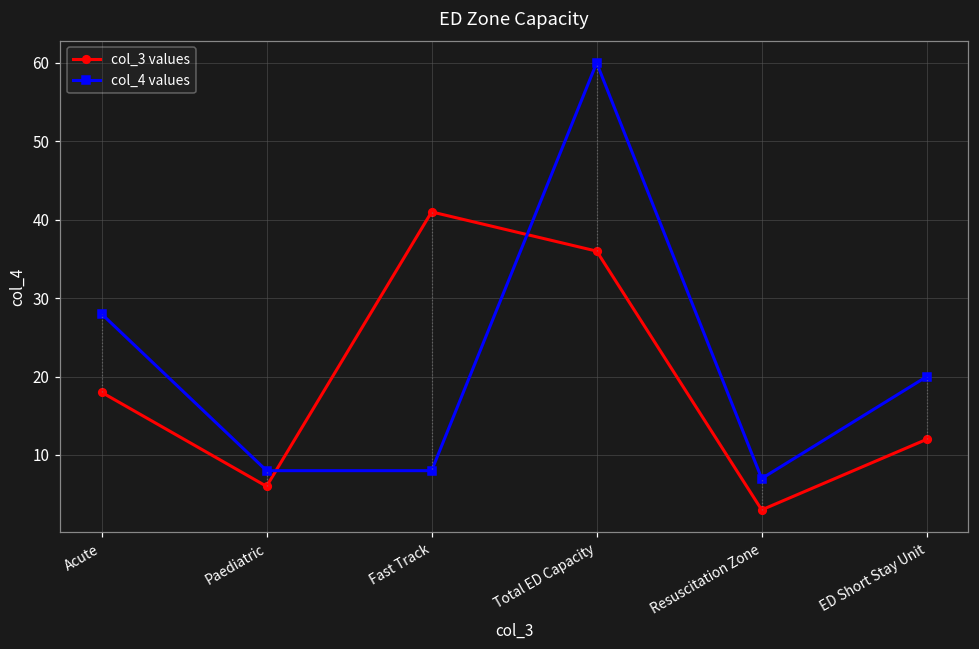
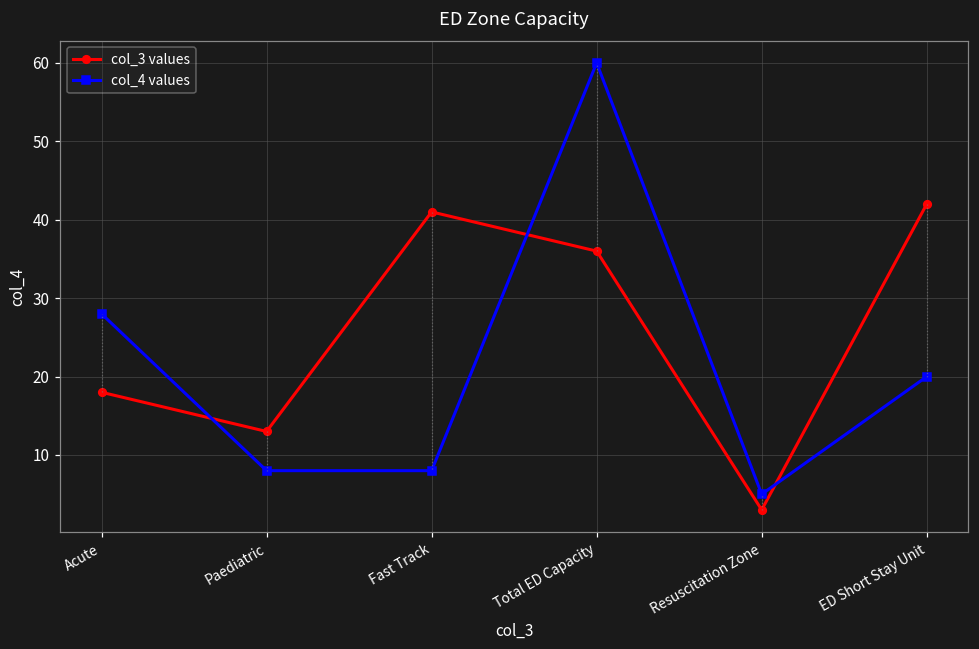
  {
    "col_3 values": {
-     "Paediatric": 6,
-     "ED Short Stay Unit": 12
+     "Paediatric": 13,
+     "ED Short Stay Unit": 42
    },
    "col_4 values": {
-     "Resuscitation Zone": 7
+     "Resuscitation Zone": 5
    }
  }
